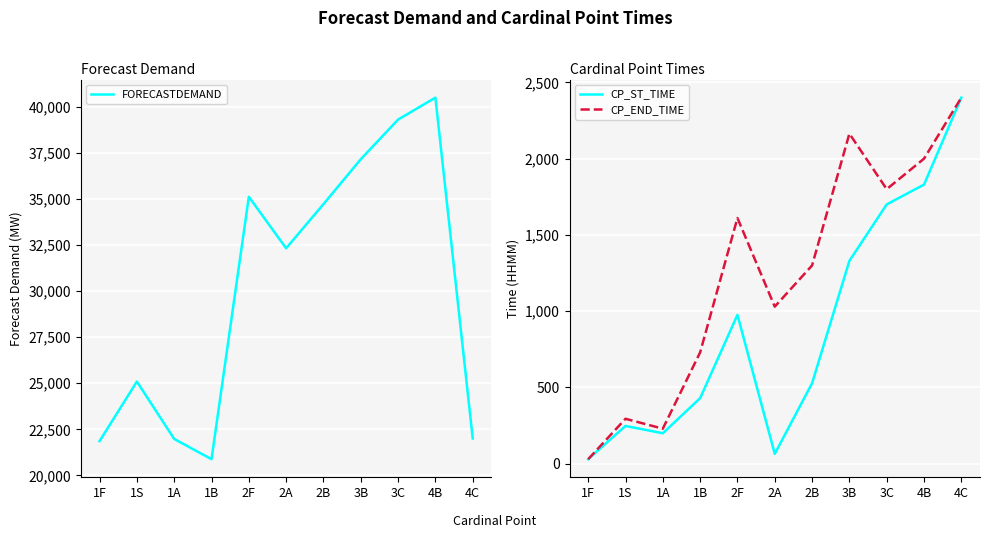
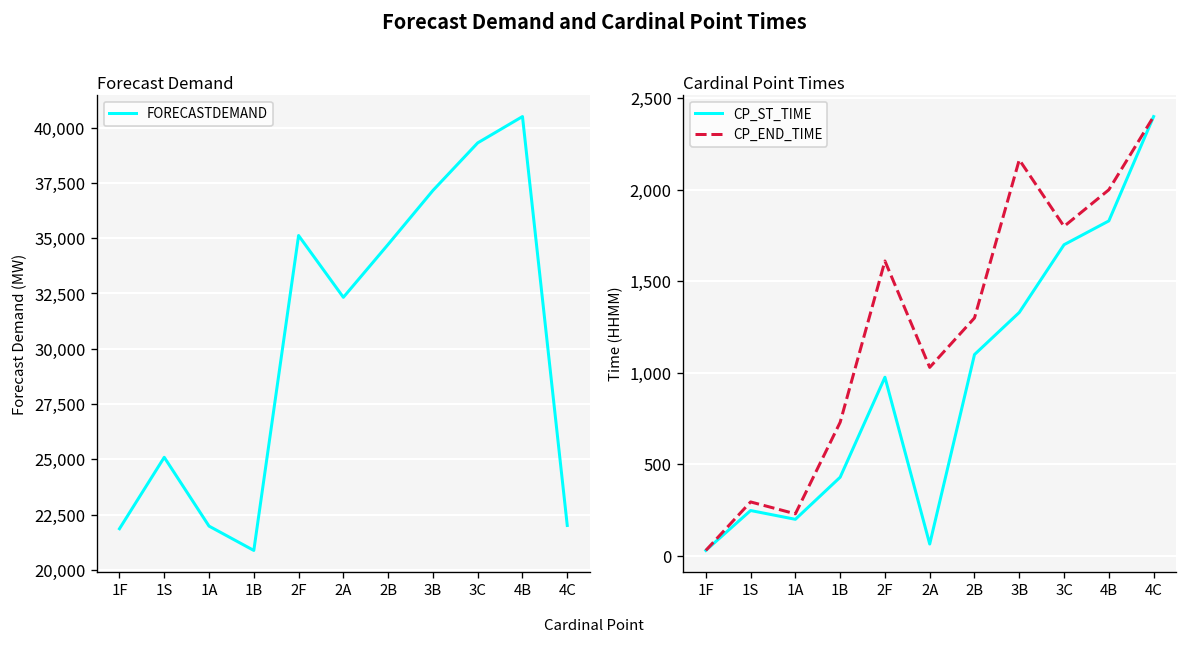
  {
    "Forecast Demand": {
      "1F": "21,900",
      "1S": "25,100",
      "1A": "22,000",
      "1B": "20,900",
      "2F": "35,100",
      "2A": "32,300",
      "2B": "34,700",
      "3B": "37,200",
      "3C": "39,300",
      "4B": "40,500",
      "4C": "22,000"
    },
    "Cardinal Point Times": {
      "CP_ST_TIME": {
        "1S": "250",
        "1A": "200",
        "1B": "430",
        "2F": "980",
        "2A": "70",
-       "2B": "530",
+       "2B": "1,100",
        "3B": "1,330",
        "3C": "1,700",
        "4B": "1,830"
      },
      "CP_END_TIME": {
        "1S": "300",
        "1A": "230",
        "1B": "730",
        "2F": "1,610",
        "2A": "1,030",
        "2B": "1,300",
        "3B": "2,160",
        "3C": "1,800",
        "4B": "2,000"
      }
    }
  }
